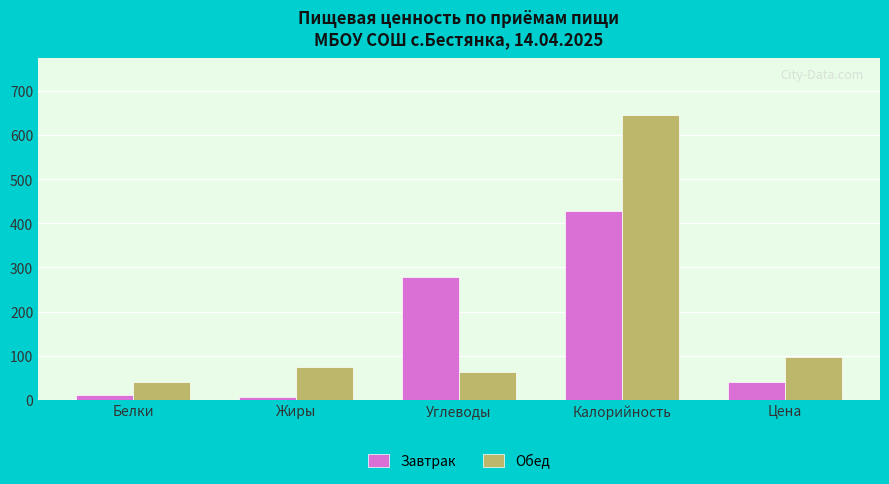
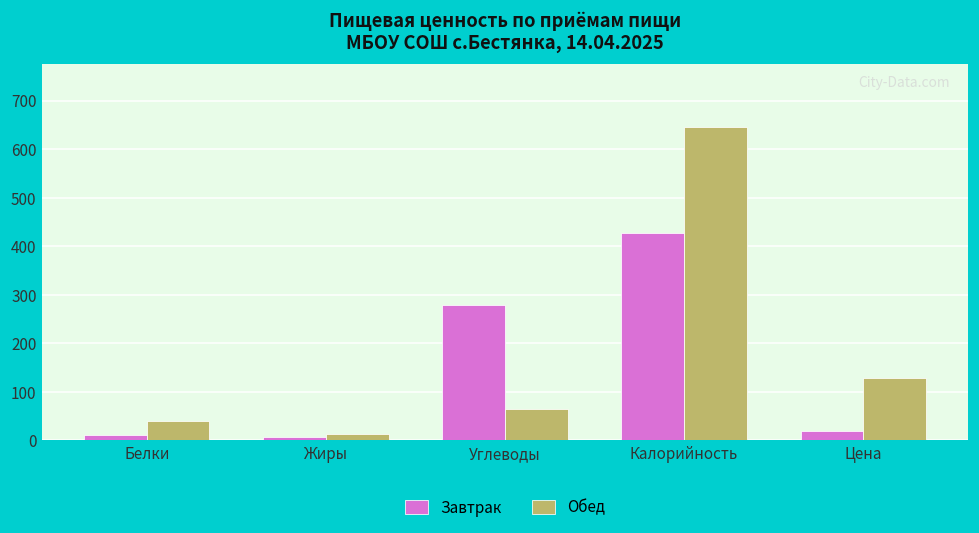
  {
    "Завтрак": {
      "Белки": 10,
      "Жиры": 10,
      "Углеводы": 280,
      "Калорийность": 430,
-     "Цена": 40
+     "Цена": 20
    },
    "Обед": {
      "Белки": 40,
-     "Жиры": 80,
+     "Жиры": 10,
      "Углеводы": 60,
      "Калорийность": 650,
-     "Цена": 100
+     "Цена": 130
    }
  }
